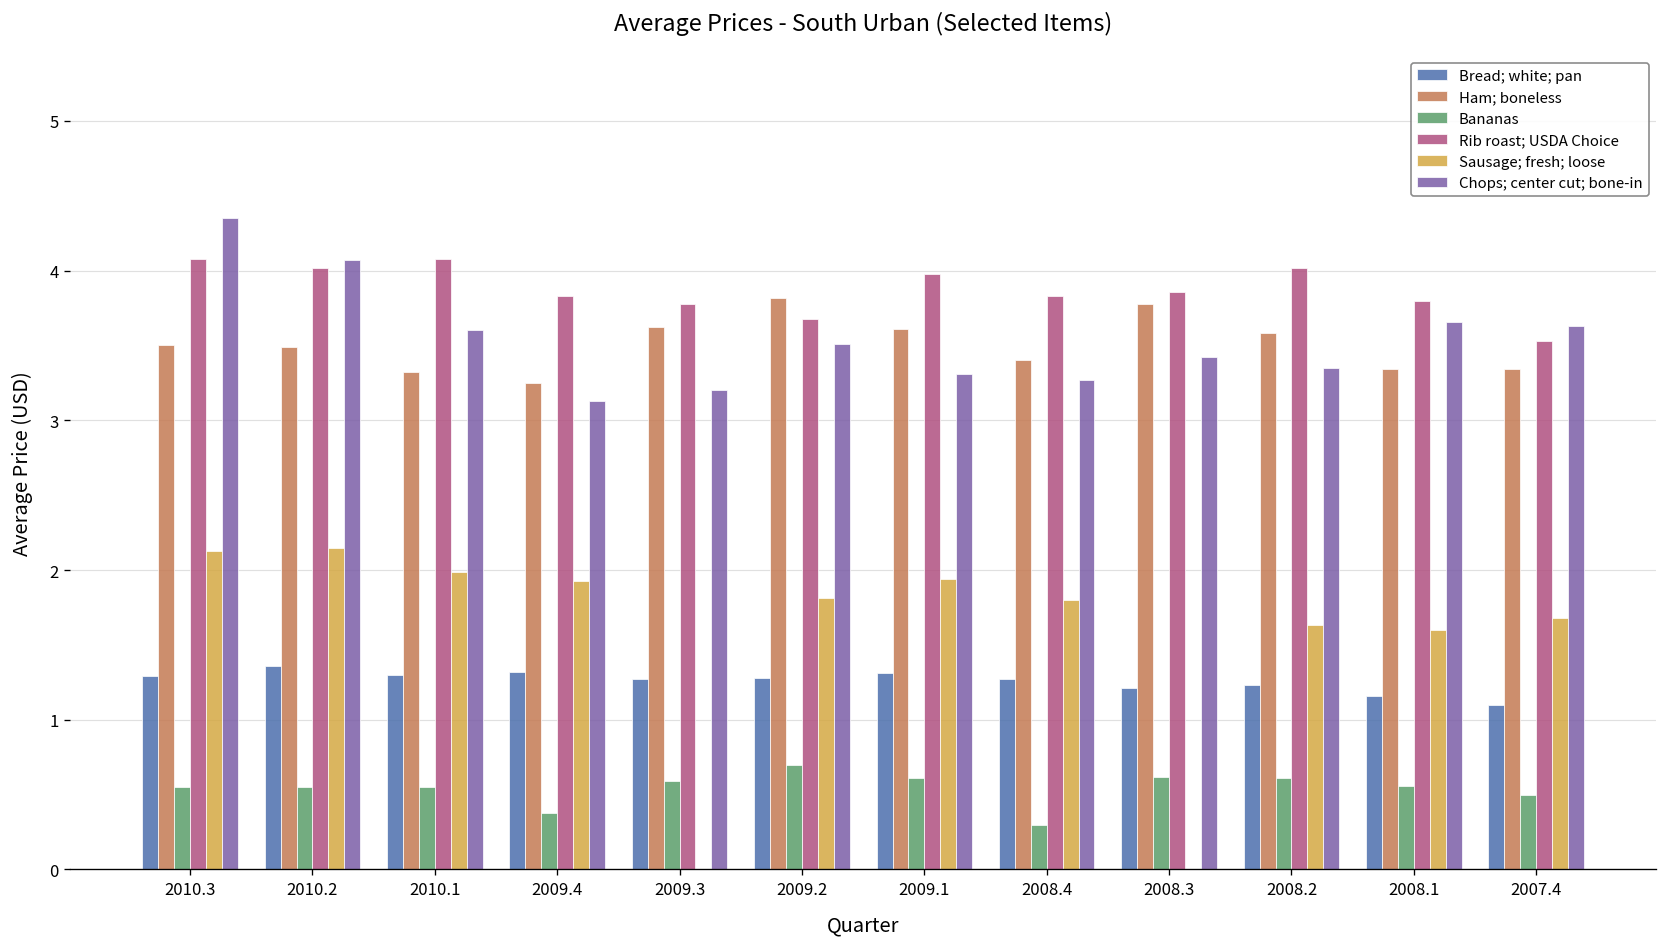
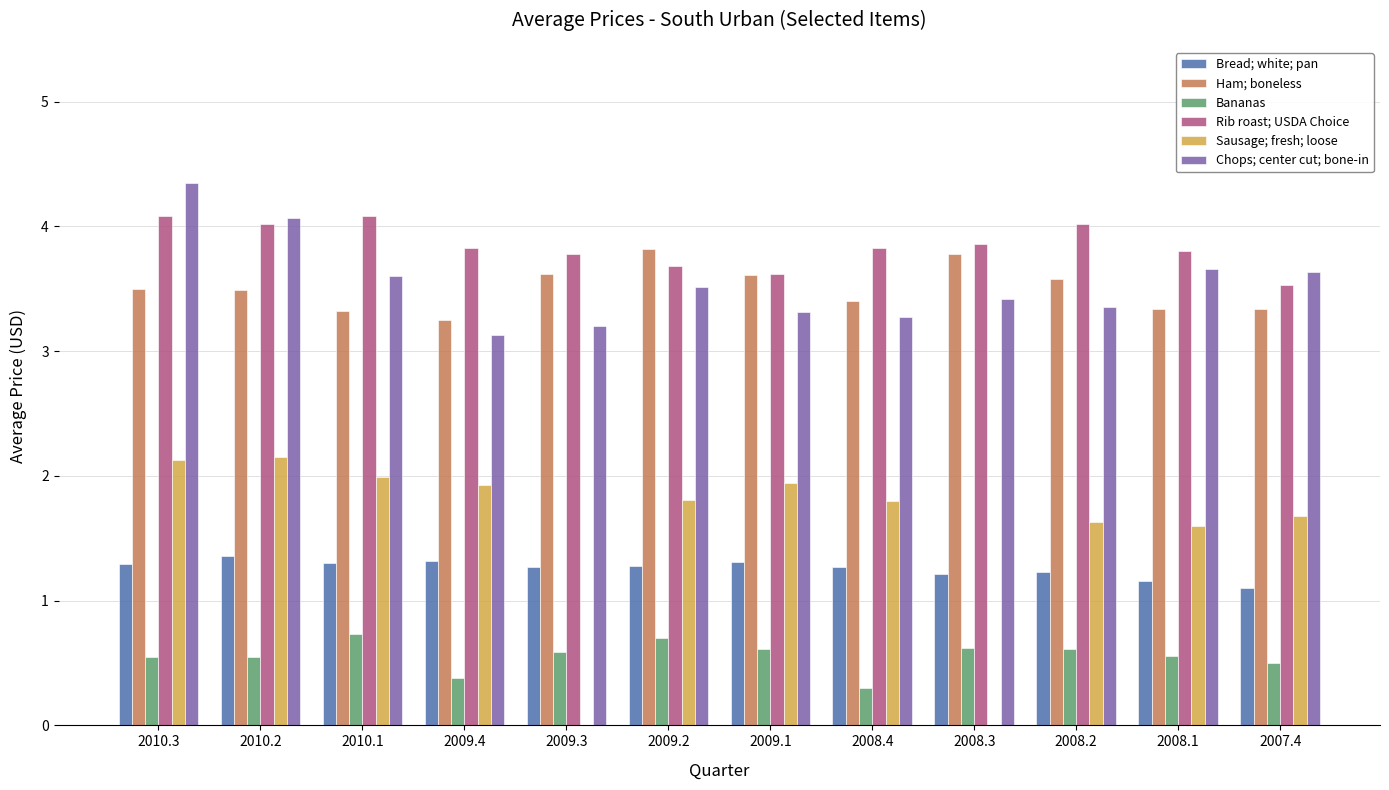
  {
    "Bananas": {
      "2010.3": 0.55,
      "2010.2": 0.55,
-     "2010.1": 0.55,
+     "2010.1": 0.73,
      "2009.4": 0.38,
      "2009.3": 0.59,
      "2009.2": 0.70,
      "2009.1": 0.61,
      "2008.4": 0.30,
      "2008.3": 0.62,
      "2008.2": 0.61,
      "2008.1": 0.56,
      "2007.4": 0.50
    },
    "Rib roast; USDA Choice": {
      "2010.3": 4.08,
      "2010.2": 4.02,
      "2010.1": 4.08,
      "2009.4": 3.83,
      "2009.3": 3.78,
      "2009.2": 3.68,
-     "2009.1": 3.98,
+     "2009.1": 3.62,
      "2008.4": 3.83,
      "2008.3": 3.86,
      "2008.2": 4.02,
      "2008.1": 3.80,
      "2007.4": 3.53
    }
  }
